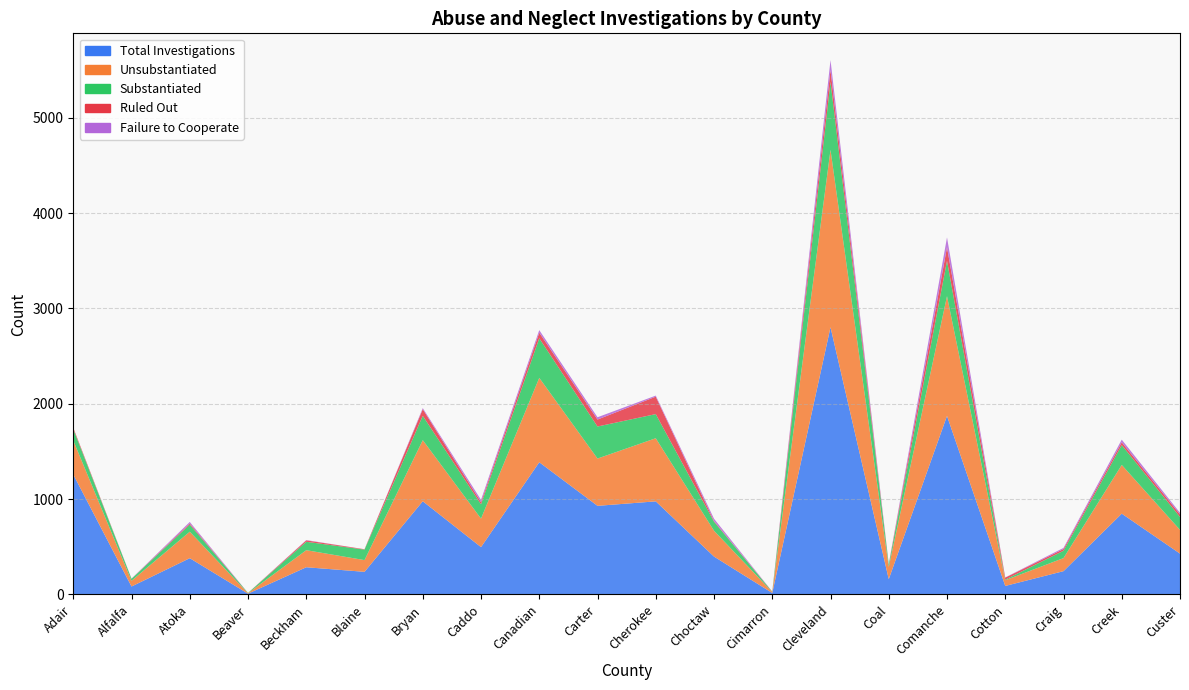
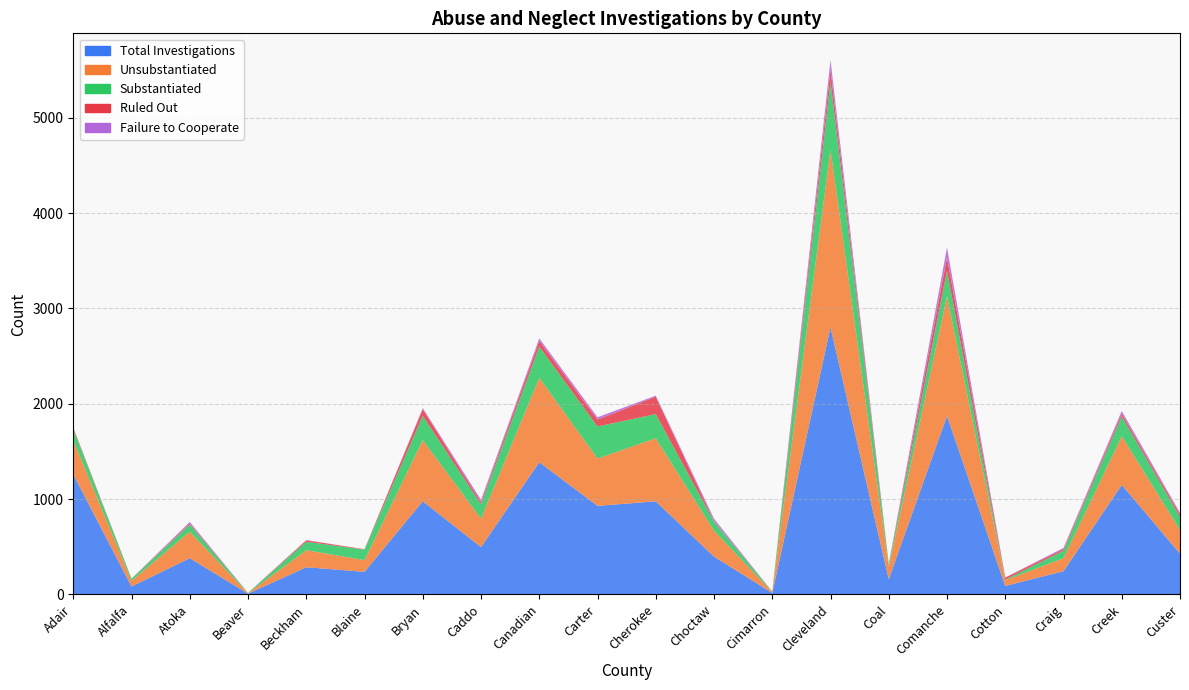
  {
    "Total Investigations": {
      "Adair": 1300,
      "Alfalfa": 100,
      "Atoka": 400,
      "Beckham": 300,
      "Blaine": 200,
      "Bryan": 1000,
      "Caddo": 500,
      "Canadian": 1400,
      "Carter": 900,
      "Cherokee": 1000,
      "Choctaw": 400,
      "Cleveland": 2800,
      "Coal": 200,
      "Comanche": 1900,
      "Cotton": 100,
      "Craig": 200,
-     "Creek": 800,
+     "Creek": 1100,
      "Custer": 400
    },
    "Unsubstantiated": {
      "Adair": 400,
      "Atoka": 300,
      "Beckham": 200,
      "Blaine": 100,
      "Bryan": 600,
      "Caddo": 300,
      "Canadian": 900,
      "Carter": 500,
      "Cherokee": 700,
      "Choctaw": 300,
      "Cleveland": 1900,
      "Comanche": 1300,
      "Craig": 100,
      "Creek": 500,
      "Custer": 200
    },
    "Substantiated": {
      "Bryan": 300,
-     "Canadian": 400,
+     "Canadian": 300,
      "Carter": 300,
      "Cherokee": 300,
      "Cleveland": 700,
-     "Comanche": 400,
+     "Comanche": 300,
      "Creek": 200,
      "Custer": 100
    },
    "Ruled Out": {
      "Canadian": 100,
      "Cleveland": 100,
      "Comanche": 100,
      "Creek": 0
    },
    "Failure to Cooperate": {
      "Canadian": 0,
      "Cleveland": 100,
      "Comanche": 100,
      "Creek": 0
    }
  }
